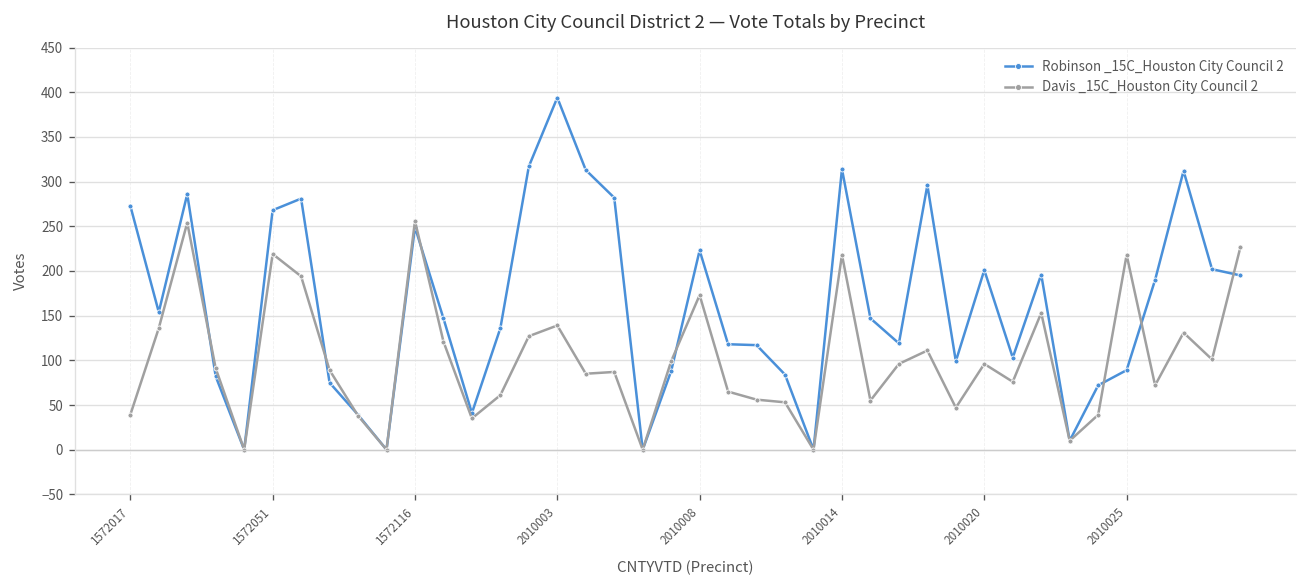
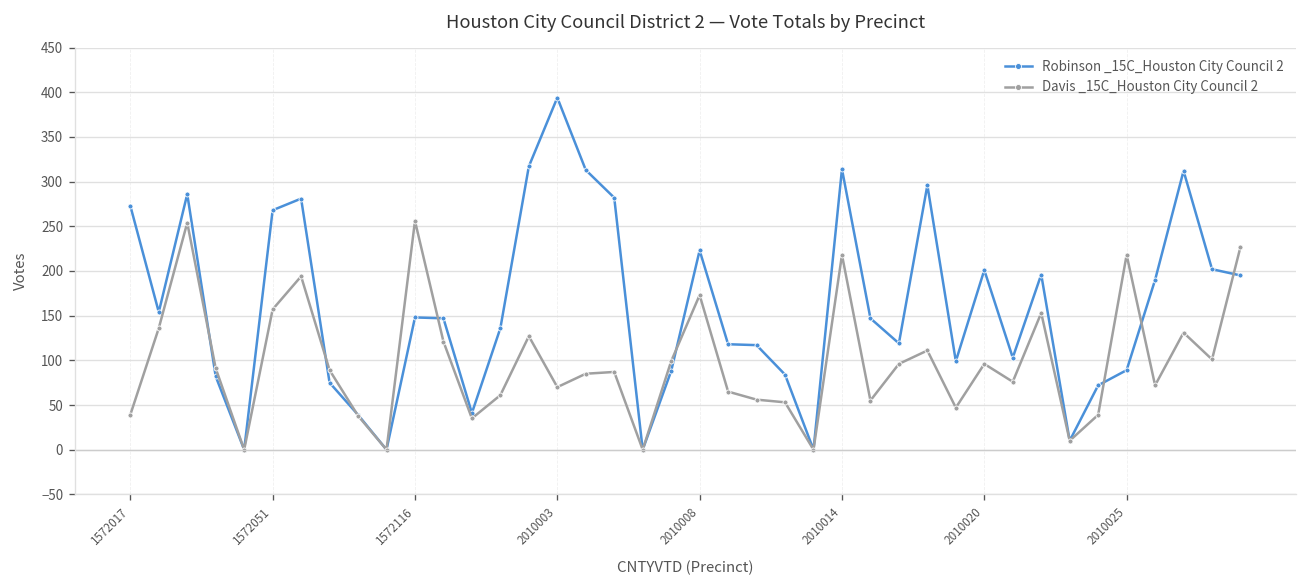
  {
    "Robinson _15C_Houston City Council 2": {
      "1572017": 270,
      "1572051": 270,
-     "1572116": 250,
+     "1572116": 150,
      "2010003": 390,
      "2010008": 220,
      "2010014": 310,
      "2010020": 200,
      "2010025": 90
    },
    "Davis _15C_Houston City Council 2": {
      "1572017": 40,
-     "1572051": 220,
+     "1572051": 160,
      "1572116": 260,
-     "2010003": 140,
+     "2010003": 70,
      "2010008": 170,
      "2010014": 220,
      "2010020": 100,
      "2010025": 220
    }
  }
